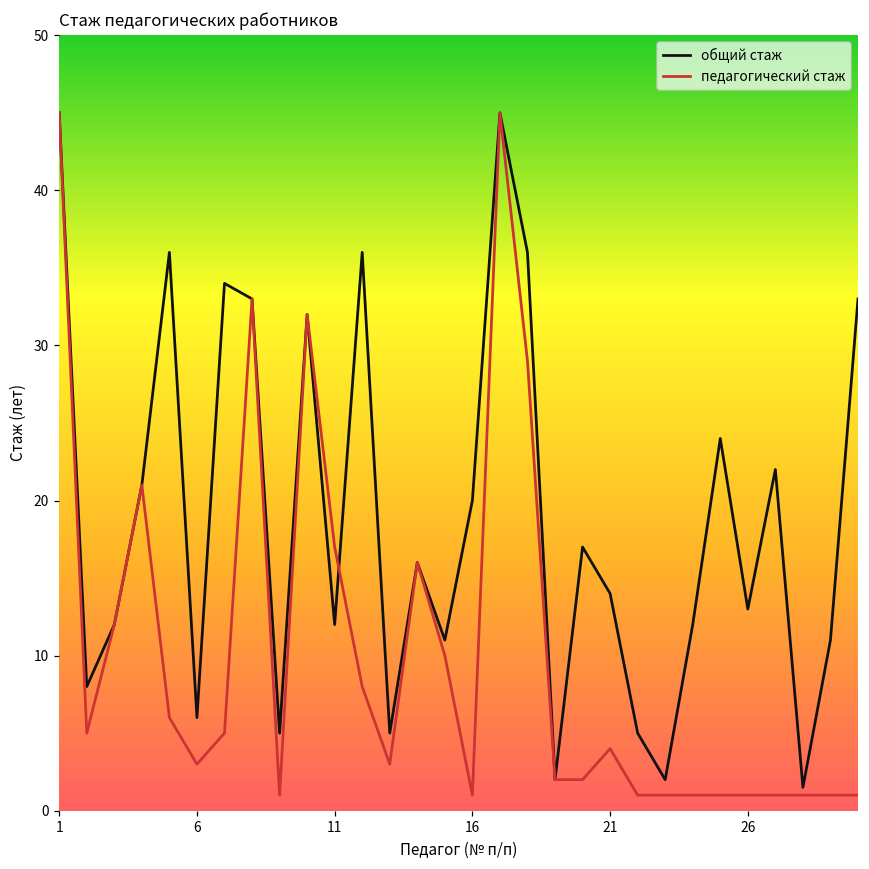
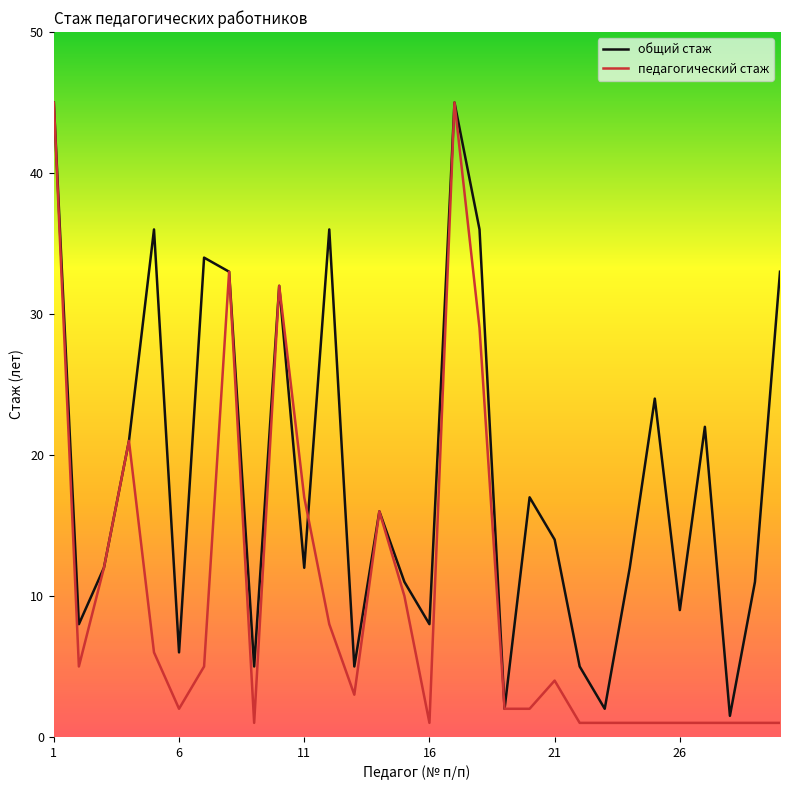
  {
    "общий стаж": {
      "6": 6,
      "11": 12,
-     "16": 20,
+     "16": 8,
      "21": 14,
-     "26": 13
+     "26": 9
    },
    "педагогический стаж": {
-     "6": 3,
+     "6": 2,
      "11": 17,
      "16": 1,
      "21": 4,
      "26": 1
    }
  }
